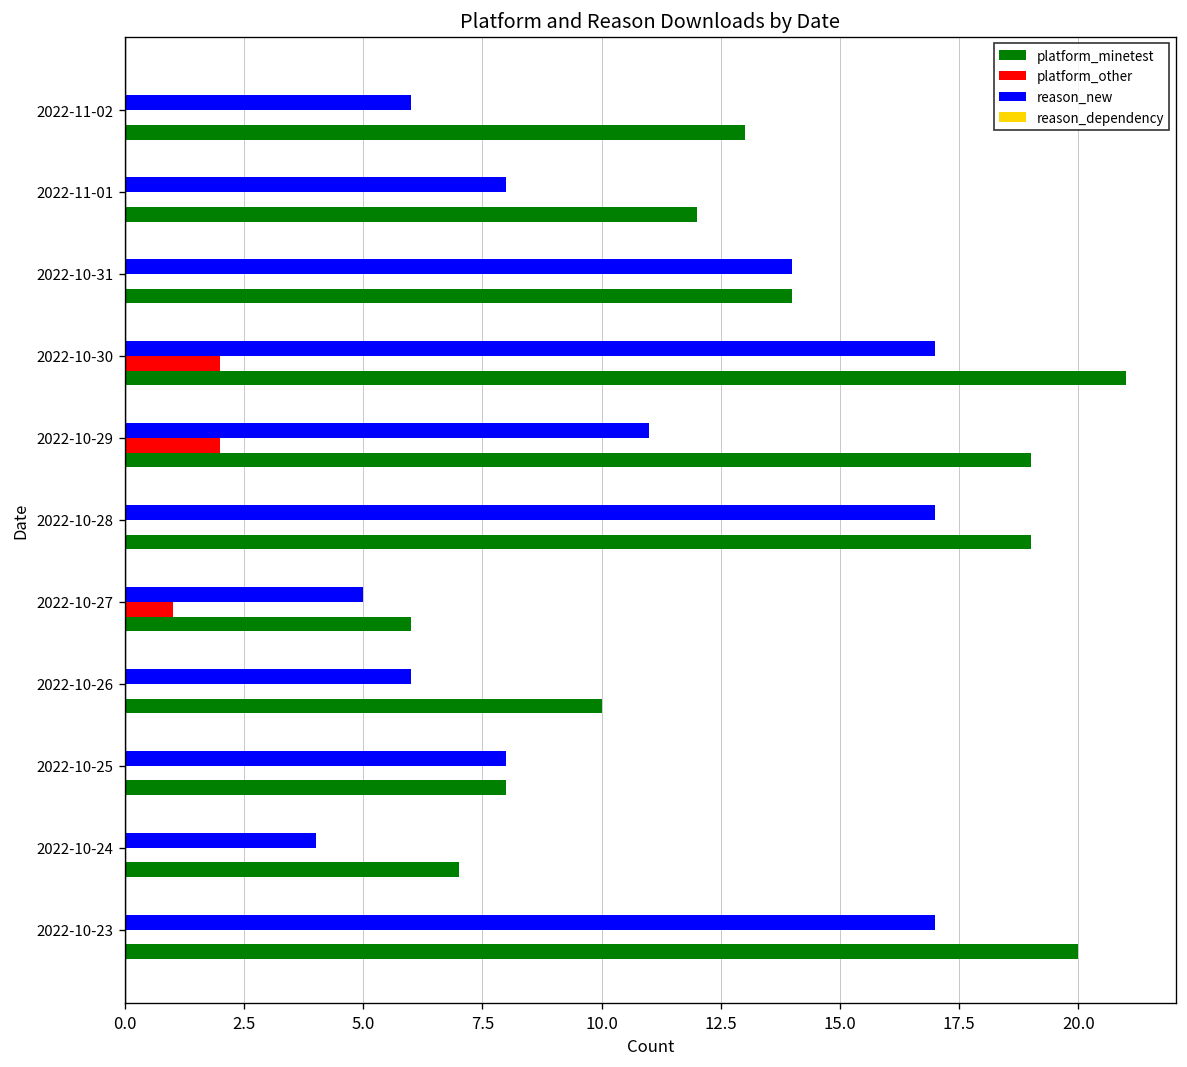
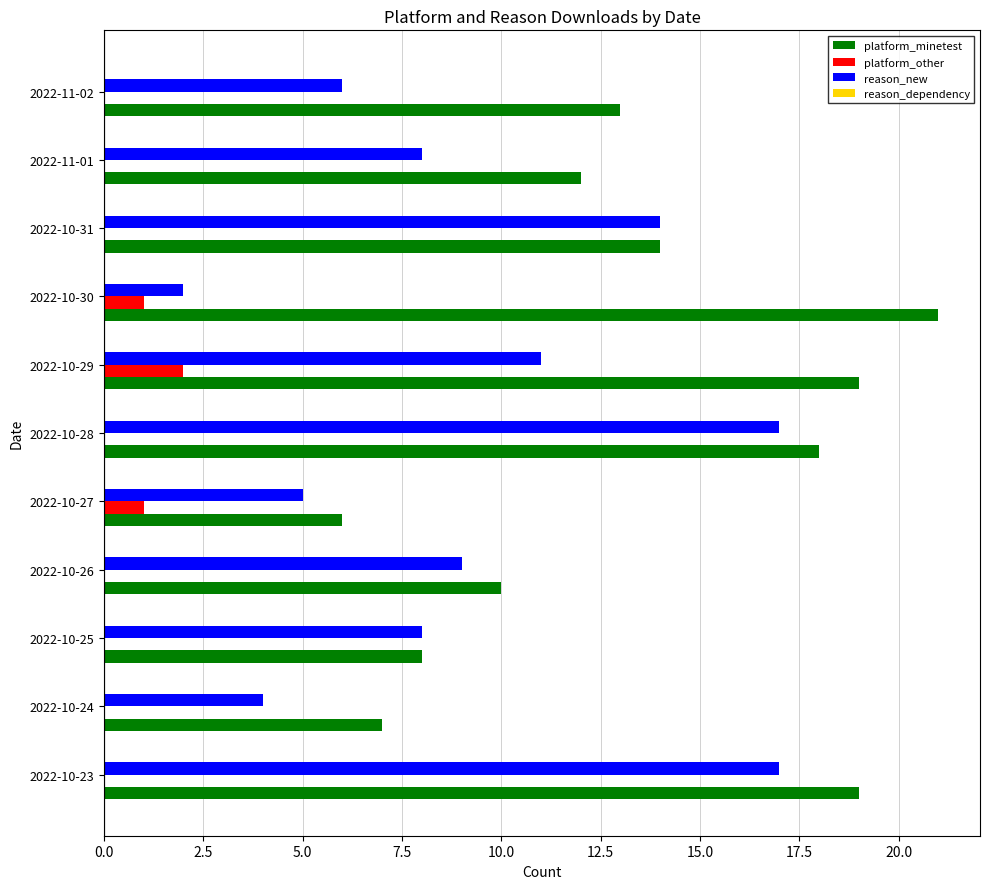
  {
    "platform_minetest": {
      "2022-11-02": 13,
      "2022-11-01": 12,
      "2022-10-31": 14,
      "2022-10-30": 21,
      "2022-10-29": 19,
-     "2022-10-28": 19,
+     "2022-10-28": 18,
      "2022-10-27": 6,
      "2022-10-26": 10,
      "2022-10-25": 8,
      "2022-10-24": 7,
-     "2022-10-23": 20
+     "2022-10-23": 19
    },
    "platform_other": {
      "2022-11-02": 0,
      "2022-11-01": 0,
      "2022-10-31": 0,
-     "2022-10-30": 2,
+     "2022-10-30": 1,
      "2022-10-29": 2,
      "2022-10-28": 0,
      "2022-10-27": 1,
      "2022-10-26": 0,
      "2022-10-25": 0,
      "2022-10-24": 0,
      "2022-10-23": 0
    },
    "reason_new": {
      "2022-11-02": 6,
      "2022-11-01": 8,
      "2022-10-31": 14,
-     "2022-10-30": 17,
+     "2022-10-30": 2,
      "2022-10-29": 11,
      "2022-10-28": 17,
      "2022-10-27": 5,
-     "2022-10-26": 6,
+     "2022-10-26": 9,
      "2022-10-25": 8,
      "2022-10-24": 4,
      "2022-10-23": 17
    },
    "reason_dependency": {
      "2022-11-02": 0,
      "2022-11-01": 0,
      "2022-10-31": 0,
      "2022-10-30": 0,
      "2022-10-29": 0,
      "2022-10-28": 0,
      "2022-10-27": 0,
      "2022-10-26": 0,
      "2022-10-25": 0,
      "2022-10-24": 0,
      "2022-10-23": 0
    }
  }
